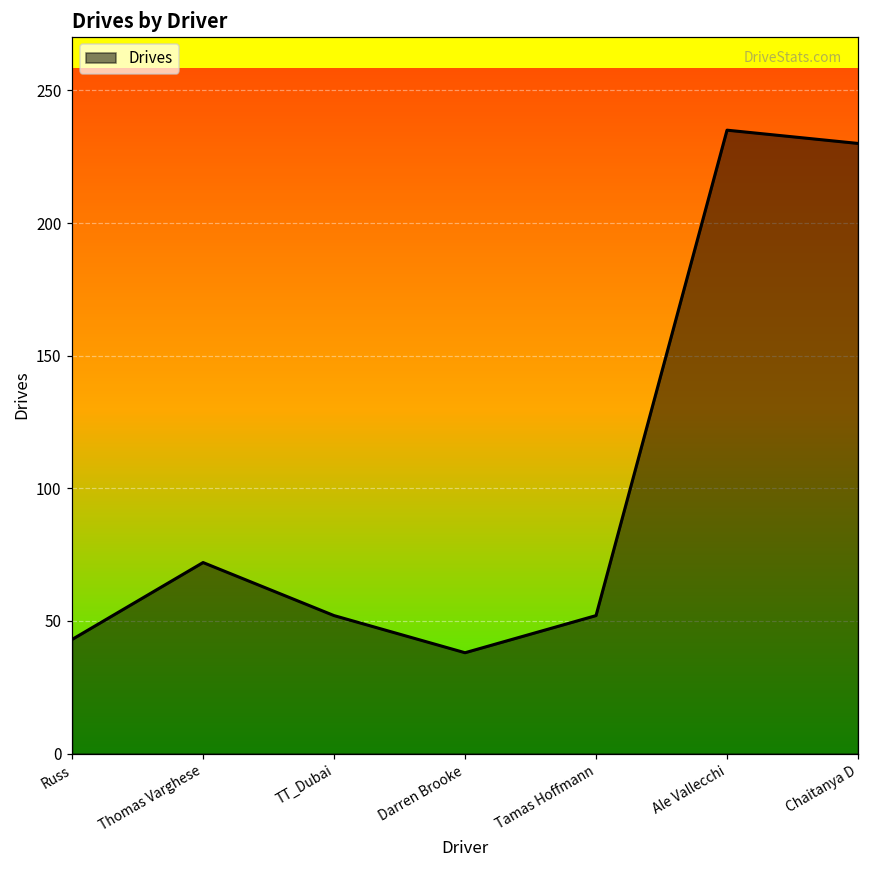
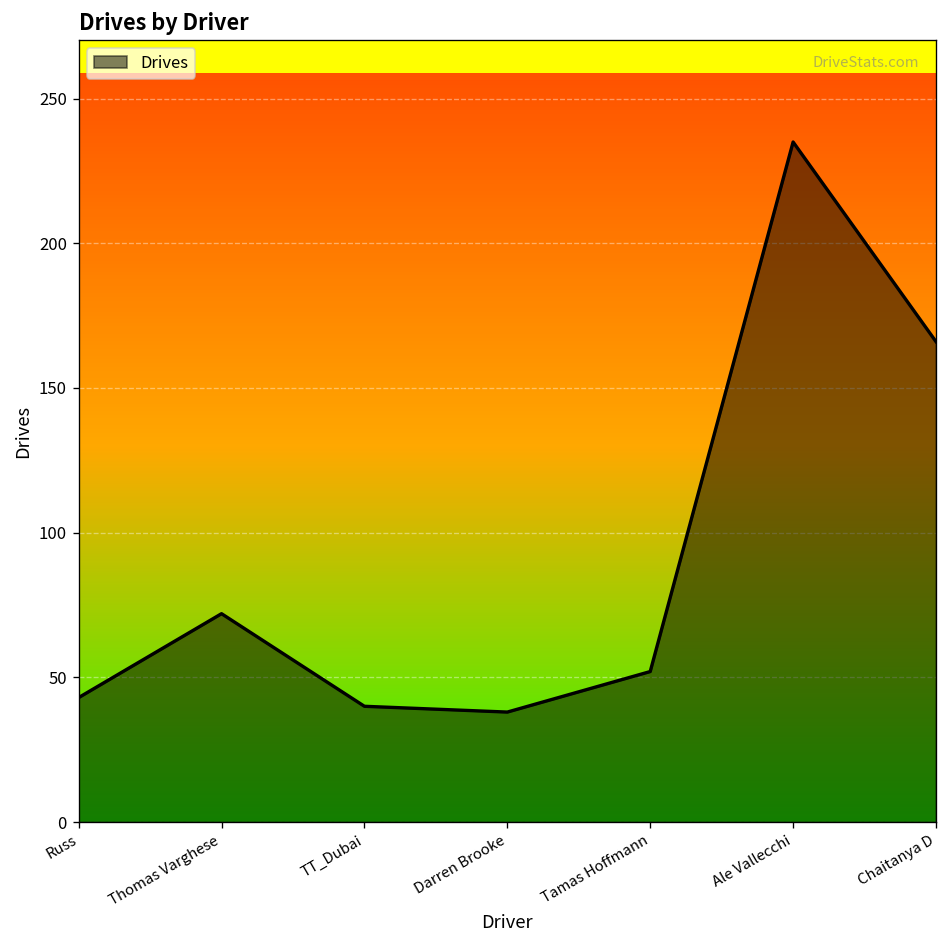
  {
    "Russ": 43,
    "Thomas Varghese": 72,
-   "TT_Dubai": 52,
+   "TT_Dubai": 40,
    "Darren Brooke": 38,
    "Tamas Hoffmann": 52,
    "Ale Vallecchi": 235,
-   "Chaitanya D": 230
+   "Chaitanya D": 166
  }
